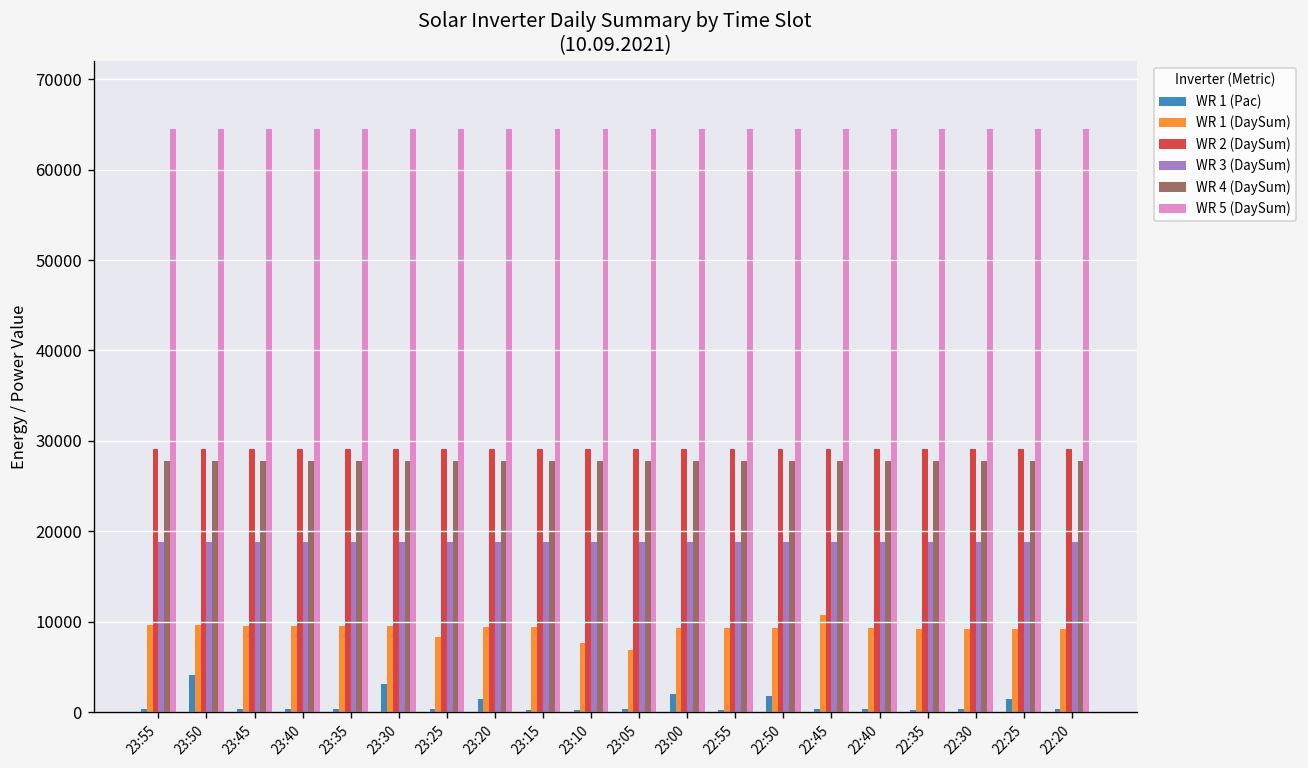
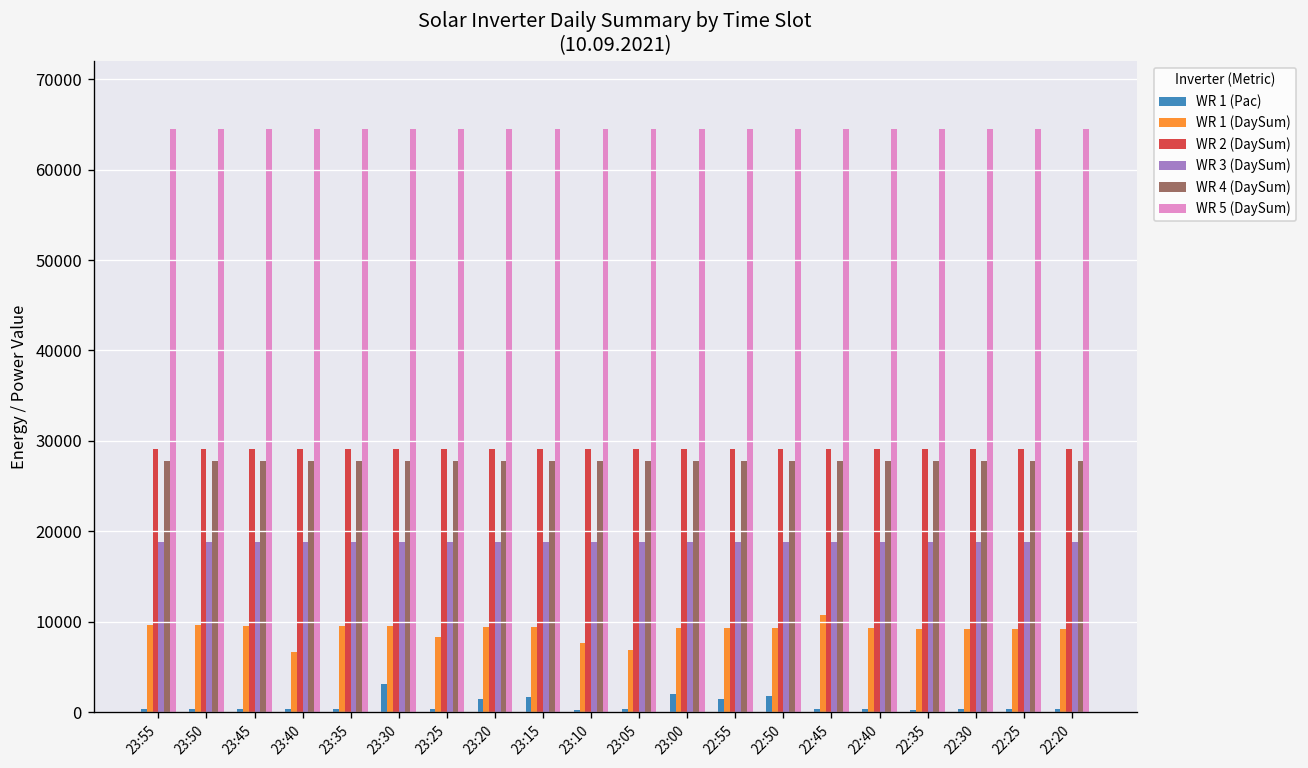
  {
    "WR 1 (Pac)": {
      "23:55": 0,
-     "23:50": 4000,
+     "23:50": 0,
      "23:30": 3000,
      "23:25": 0,
      "23:20": 1000,
-     "23:15": 0,
+     "23:15": 2000,
      "23:00": 2000,
-     "22:55": 0,
+     "22:55": 1000,
      "22:50": 2000,
      "22:30": 0,
-     "22:25": 1000
+     "22:25": 0
    },
    "WR 1 (DaySum)": {
      "23:55": 10000,
      "23:50": 10000,
      "23:45": 10000,
-     "23:40": 10000,
+     "23:40": 7000,
      "23:35": 10000,
      "23:30": 9000,
      "23:25": 8000,
      "23:20": 9000,
      "23:15": 9000,
      "23:10": 8000,
      "23:05": 7000,
      "23:00": 9000,
      "22:55": 9000,
      "22:50": 9000,
      "22:45": 11000,
      "22:40": 9000,
      "22:35": 9000,
      "22:30": 9000,
      "22:25": 9000,
      "22:20": 9000
    },
    "WR 2 (DaySum)": {
      "23:55": 29000,
      "23:50": 29000,
      "23:45": 29000,
      "23:40": 29000,
      "23:35": 29000,
      "23:30": 29000,
      "23:25": 29000,
      "23:20": 29000,
      "23:15": 29000,
      "23:10": 29000,
      "23:05": 29000,
      "23:00": 29000,
      "22:55": 29000,
      "22:50": 29000,
      "22:45": 29000,
      "22:40": 29000,
      "22:35": 29000,
      "22:30": 29000,
      "22:25": 29000,
      "22:20": 29000
    },
    "WR 3 (DaySum)": {
      "23:55": 19000,
      "23:50": 19000,
      "23:45": 19000,
      "23:40": 19000,
      "23:35": 19000,
      "23:30": 19000,
      "23:25": 19000,
      "23:20": 19000,
      "23:15": 19000,
      "23:10": 19000,
      "23:05": 19000,
      "23:00": 19000,
      "22:55": 19000,
      "22:50": 19000,
      "22:45": 19000,
      "22:40": 19000,
      "22:35": 19000,
      "22:30": 19000,
      "22:25": 19000,
      "22:20": 19000
    },
    "WR 4 (DaySum)": {
      "23:55": 28000,
      "23:50": 28000,
      "23:45": 28000,
      "23:40": 28000,
      "23:35": 28000,
      "23:30": 28000,
      "23:25": 28000,
      "23:20": 28000,
      "23:15": 28000,
      "23:10": 28000,
      "23:05": 28000,
      "23:00": 28000,
      "22:55": 28000,
      "22:50": 28000,
      "22:45": 28000,
      "22:40": 28000,
      "22:35": 28000,
      "22:30": 28000,
      "22:25": 28000,
      "22:20": 28000
    },
    "WR 5 (DaySum)": {
      "23:55": 64000,
      "23:50": 64000,
      "23:45": 64000,
      "23:40": 64000,
      "23:35": 64000,
      "23:30": 64000,
      "23:25": 64000,
      "23:20": 64000,
      "23:15": 64000,
      "23:10": 64000,
      "23:05": 64000,
      "23:00": 64000,
      "22:55": 64000,
      "22:50": 64000,
      "22:45": 64000,
      "22:40": 64000,
      "22:35": 64000,
      "22:30": 64000,
      "22:25": 64000,
      "22:20": 64000
    }
  }
